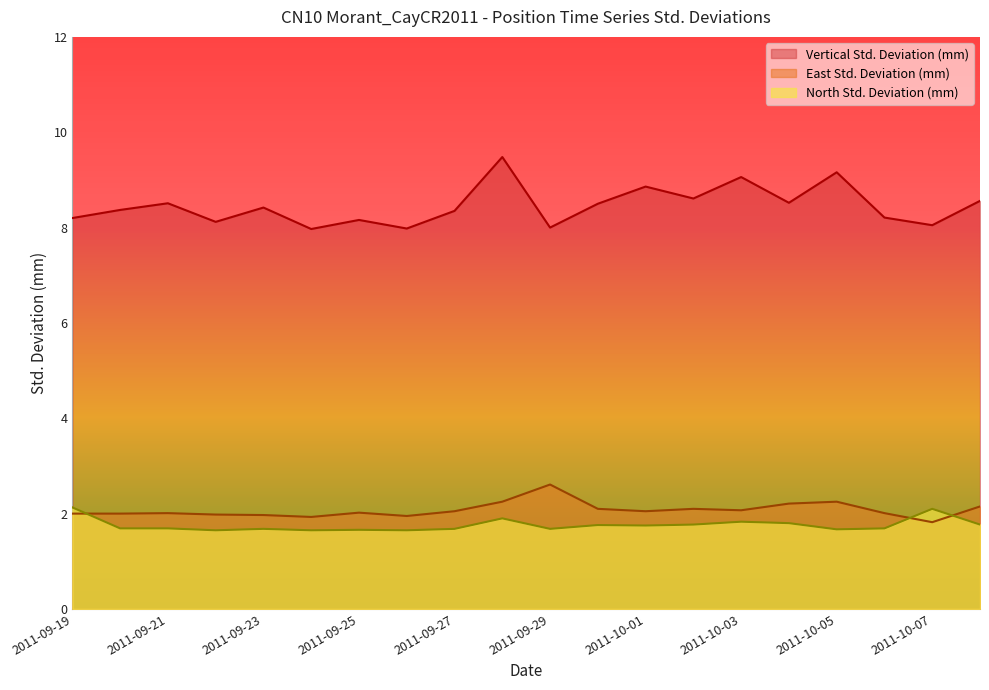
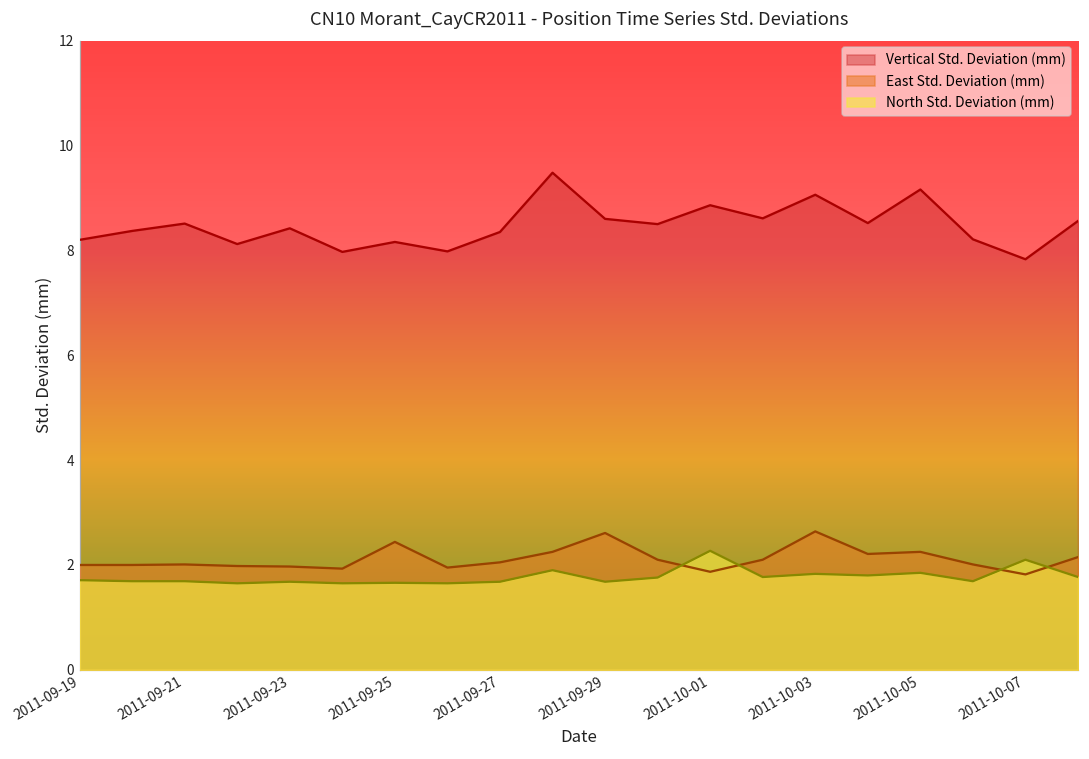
  {
    "Vertical Std. Deviation (mm)": {
      "2011-09-19": 8.2,
      "2011-09-21": 8.5,
      "2011-09-23": 8.4,
      "2011-09-25": 8.2,
      "2011-09-27": 8.4,
-     "2011-09-29": 8.0,
+     "2011-09-29": 8.6,
      "2011-10-01": 8.9,
      "2011-10-03": 9.1,
      "2011-10-05": 9.2,
-     "2011-10-07": 8.1
+     "2011-10-07": 7.8
    },
    "East Std. Deviation (mm)": {
      "2011-09-19": 2.0,
      "2011-09-21": 2.0,
      "2011-09-23": 2.0,
-     "2011-09-25": 2.0,
+     "2011-09-25": 2.4,
      "2011-09-27": 2.1,
      "2011-09-29": 2.6,
-     "2011-10-01": 2.1,
-     "2011-10-03": 2.1,
+     "2011-10-01": 1.9,
+     "2011-10-03": 2.6,
      "2011-10-05": 2.3,
      "2011-10-07": 1.8
    },
    "North Std. Deviation (mm)": {
-     "2011-09-19": 2.1,
+     "2011-09-19": 1.7,
      "2011-09-21": 1.7,
      "2011-09-23": 1.7,
      "2011-09-25": 1.7,
      "2011-09-27": 1.7,
      "2011-09-29": 1.7,
-     "2011-10-01": 1.8,
+     "2011-10-01": 2.3,
      "2011-10-03": 1.8,
-     "2011-10-05": 1.7,
+     "2011-10-05": 1.9,
      "2011-10-07": 2.1
    }
  }
